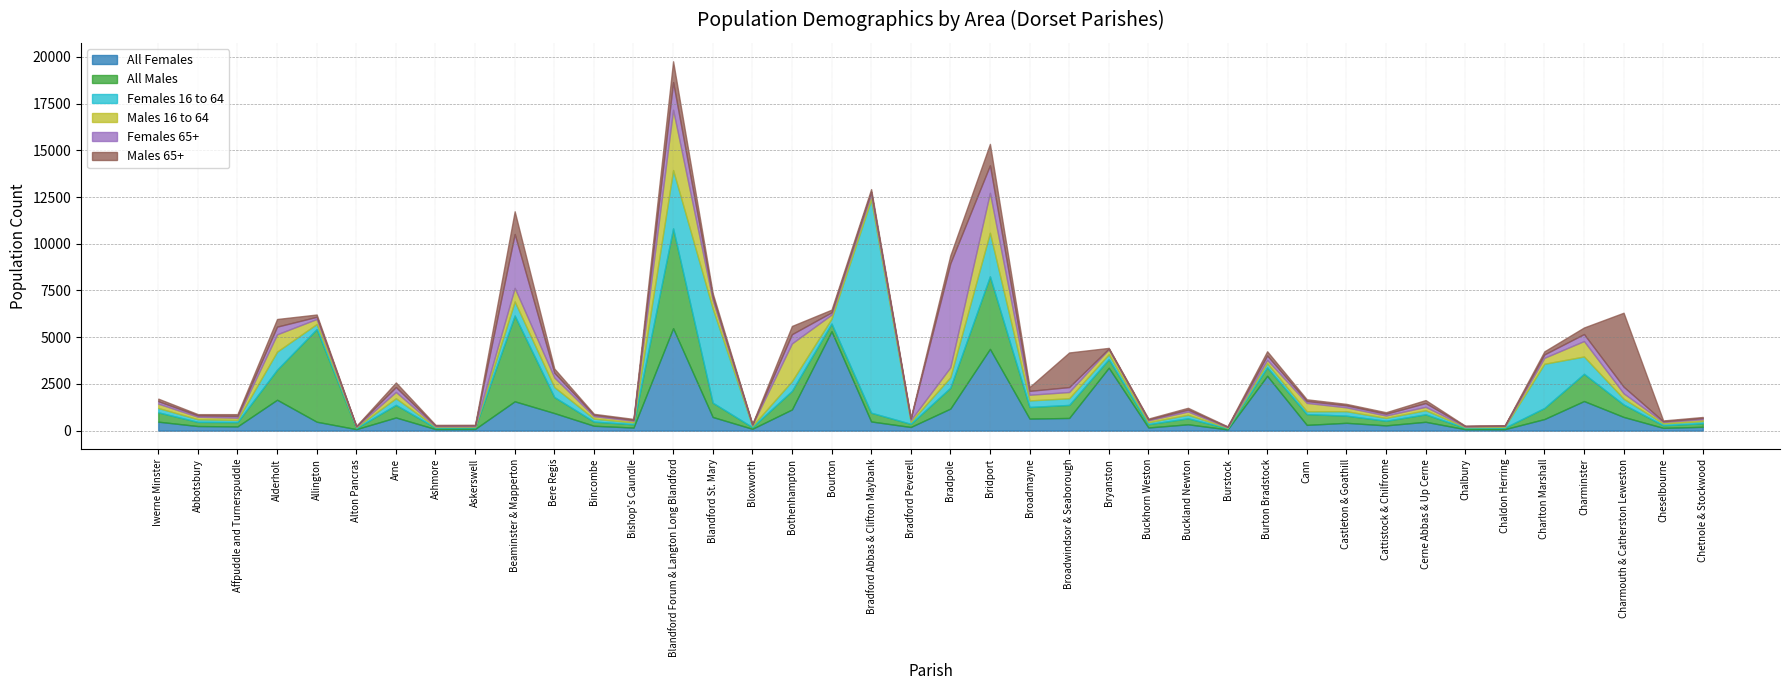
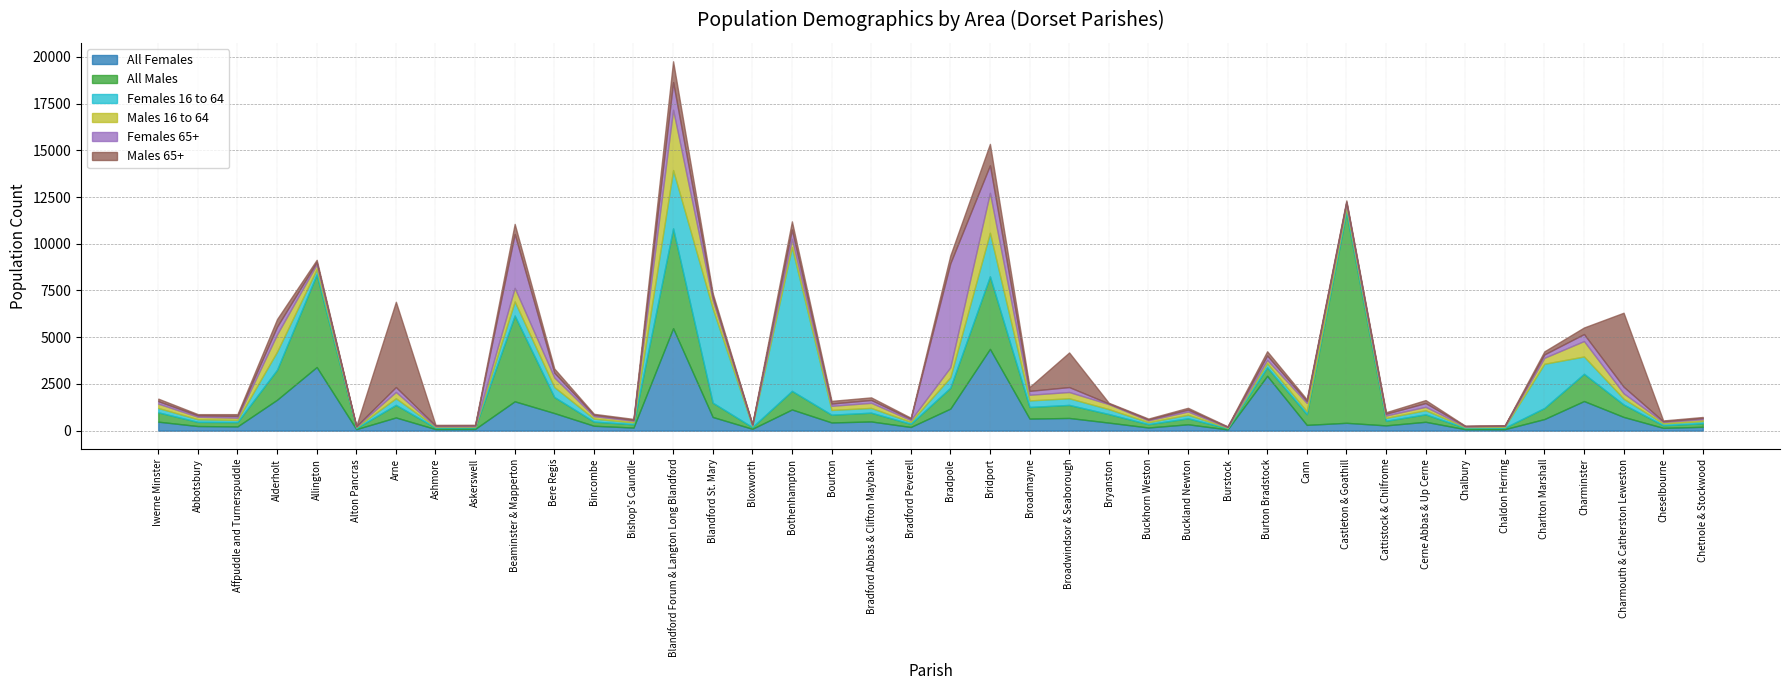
  {
    "All Females": {
      "Iwerne Minster": 500,
      "Abbotsbury": 200,
      "Affpuddle and Turnerspuddle": 200,
      "Alderholt": 1700,
-     "Allington": 500,
+     "Allington": 3400,
      "Arne": 700,
      "Beaminster & Mapperton": 1600,
      "Bere Regis": 900,
      "Bincombe": 300,
      "Bishop's Caundle": 200,
      "Blandford Forum & Langton Long Blandford": 5500,
      "Blandford St. Mary": 700,
      "Bothenhampton": 1100,
-     "Bourton": 5300,
+     "Bourton": 400,
      "Bradford Abbas & Clifton Maybank": 500,
      "Bradford Peverell": 200,
      "Bradpole": 1200,
      "Bridport": 4400,
      "Broadmayne": 600,
      "Broadwindsor & Seaborough": 700,
-     "Bryanston": 3400,
+     "Bryanston": 400,
      "Buckhorn Weston": 200,
      "Buckland Newton": 300,
      "Burton Bradstock": 2900,
      "Cann": 300,
      "Castleton & Goathill": 400,
      "Cattistock & Chilfrome": 300,
      "Cerne Abbas & Up Cerne": 500,
      "Charlton Marshall": 600,
      "Charminster": 1600,
      "Charmouth & Catherston Leweston": 700,
      "Cheselbourne": 100,
      "Chetnole & Stockwood": 200
    },
    "All Males": {
      "Iwerne Minster": 500,
      "Abbotsbury": 200,
      "Alderholt": 1600,
      "Allington": 5000,
      "Arne": 700,
      "Beaminster & Mapperton": 4600,
      "Bere Regis": 900,
      "Bincombe": 200,
      "Blandford Forum & Langton Long Blandford": 5300,
      "Blandford St. Mary": 800,
      "Bothenhampton": 1000,
      "Bourton": 400,
      "Bradford Abbas & Clifton Maybank": 500,
      "Bradpole": 1100,
      "Bridport": 3900,
      "Broadmayne": 600,
      "Broadwindsor & Seaborough": 700,
      "Bryanston": 500,
      "Buckland Newton": 300,
      "Burton Bradstock": 500,
      "Cann": 600,
-     "Castleton & Goathill": 400,
+     "Castleton & Goathill": 11300,
      "Cattistock & Chilfrome": 200,
      "Cerne Abbas & Up Cerne": 400,
      "Charlton Marshall": 600,
      "Charminster": 1500,
      "Charmouth & Catherston Leweston": 700
    },
    "Females 16 to 64": {
      "Iwerne Minster": 200,
      "Alderholt": 1000,
      "Allington": 300,
      "Arne": 400,
      "Beaminster & Mapperton": 800,
      "Bere Regis": 500,
      "Blandford Forum & Langton Long Blandford": 3100,
      "Blandford St. Mary": 5000,
-     "Bothenhampton": 500,
+     "Bothenhampton": 7700,
      "Bourton": 300,
-     "Bradford Abbas & Clifton Maybank": 11400,
+     "Bradford Abbas & Clifton Maybank": 300,
      "Bradpole": 600,
      "Bridport": 2300,
      "Broadmayne": 400,
      "Broadwindsor & Seaborough": 400,
      "Bryanston": 300,
      "Buckland Newton": 200,
      "Burton Bradstock": 200,
      "Cann": 200,
      "Castleton & Goathill": 200,
      "Cerne Abbas & Up Cerne": 200,
      "Charlton Marshall": 2400,
      "Charminster": 900,
      "Charmouth & Catherston Leweston": 300
    },
    "Males 16 to 64": {
      "Alderholt": 900,
      "Arne": 300,
      "Beaminster & Mapperton": 700,
      "Bere Regis": 500,
      "Blandford Forum & Langton Long Blandford": 3200,
      "Blandford St. Mary": 400,
-     "Bothenhampton": 2000,
+     "Bothenhampton": 400,
      "Bradford Abbas & Clifton Maybank": 300,
      "Bradpole": 500,
      "Bridport": 2100,
      "Broadmayne": 300,
      "Broadwindsor & Seaborough": 300,
      "Burton Bradstock": 200,
      "Cerne Abbas & Up Cerne": 200,
      "Charlton Marshall": 300,
      "Charminster": 800,
      "Charmouth & Catherston Leweston": 300
    },
    "Females 65+": {
      "Alderholt": 400,
      "Arne": 300,
      "Beaminster & Mapperton": 2900,
      "Bere Regis": 300,
      "Blandford Forum & Langton Long Blandford": 1500,
      "Blandford St. Mary": 200,
      "Bothenhampton": 500,
      "Bradford Abbas & Clifton Maybank": 200,
      "Bradpole": 5600,
      "Bridport": 1500,
      "Broadmayne": 200,
      "Broadwindsor & Seaborough": 300,
      "Burton Bradstock": 200,
      "Cerne Abbas & Up Cerne": 200,
      "Charlton Marshall": 200,
      "Charminster": 400,
      "Charmouth & Catherston Leweston": 400
    },
    "Males 65+": {
      "Alderholt": 400,
-     "Arne": 200,
-     "Beaminster & Mapperton": 1200,
+     "Arne": 4600,
+     "Beaminster & Mapperton": 500,
      "Bere Regis": 200,
      "Blandford Forum & Langton Long Blandford": 1100,
      "Blandford St. Mary": 200,
      "Bothenhampton": 400,
      "Bourton": 100,
      "Bradford Abbas & Clifton Maybank": 100,
      "Bradpole": 400,
      "Bridport": 1100,
      "Broadmayne": 200,
      "Broadwindsor & Seaborough": 1900,
      "Burton Bradstock": 200,
      "Cerne Abbas & Up Cerne": 200,
      "Charlton Marshall": 200,
      "Charminster": 400,
      "Charmouth & Catherston Leweston": 4000
    }
  }
